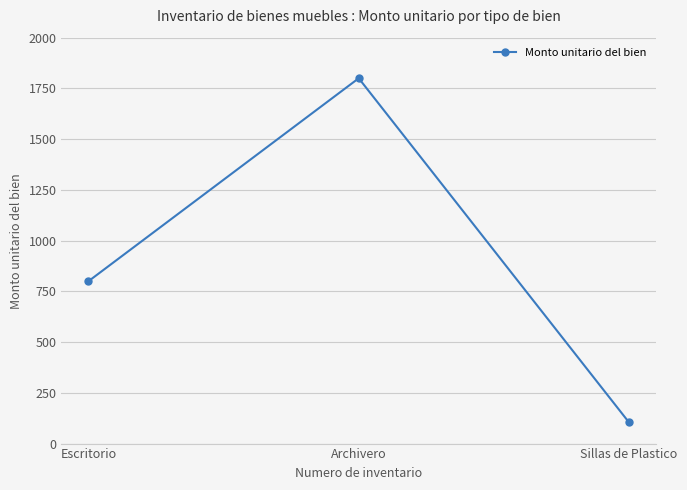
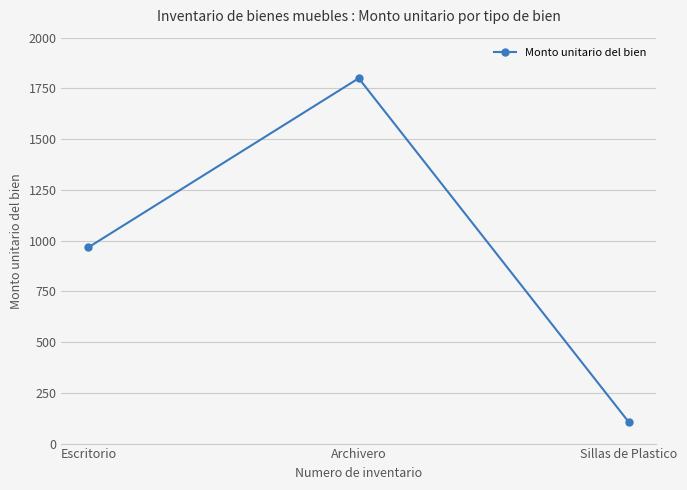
  {
-   "Escritorio": 800,
+   "Escritorio": 970,
    "Archivero": 1800,
    "Sillas de Plastico": 100
  }
